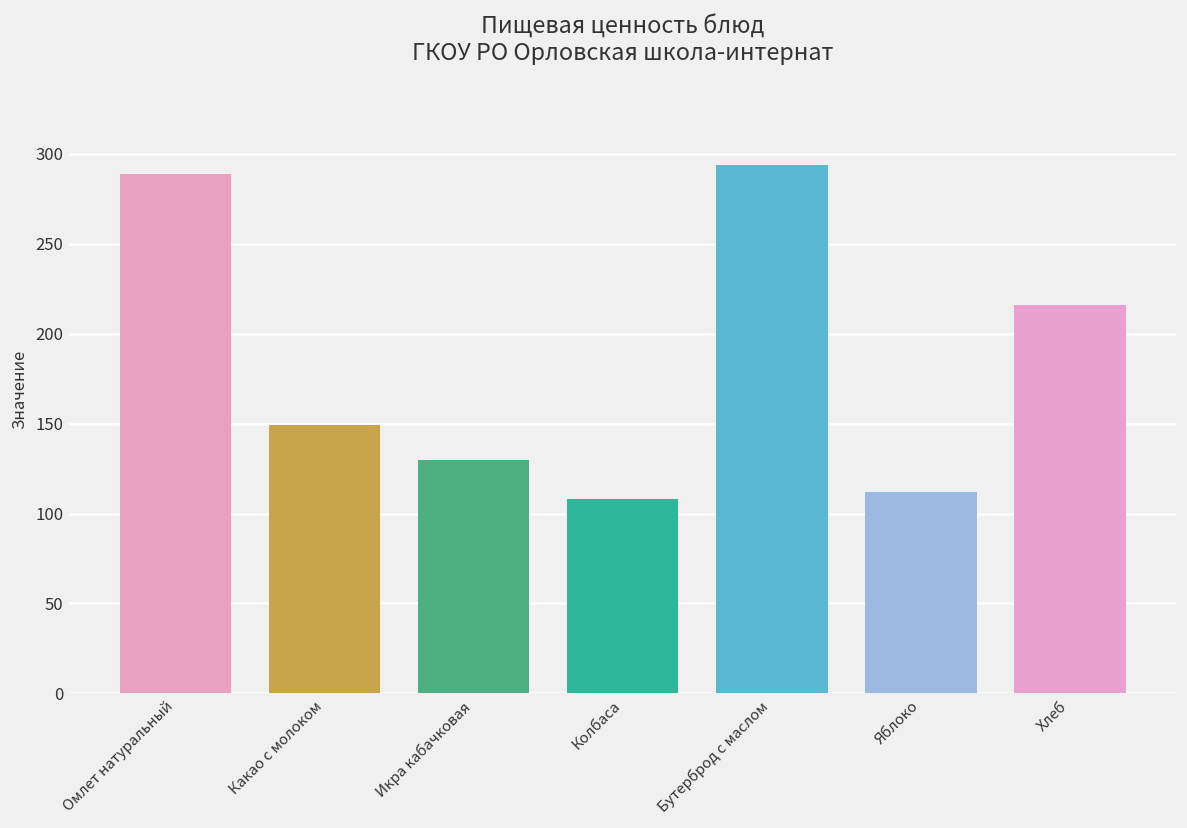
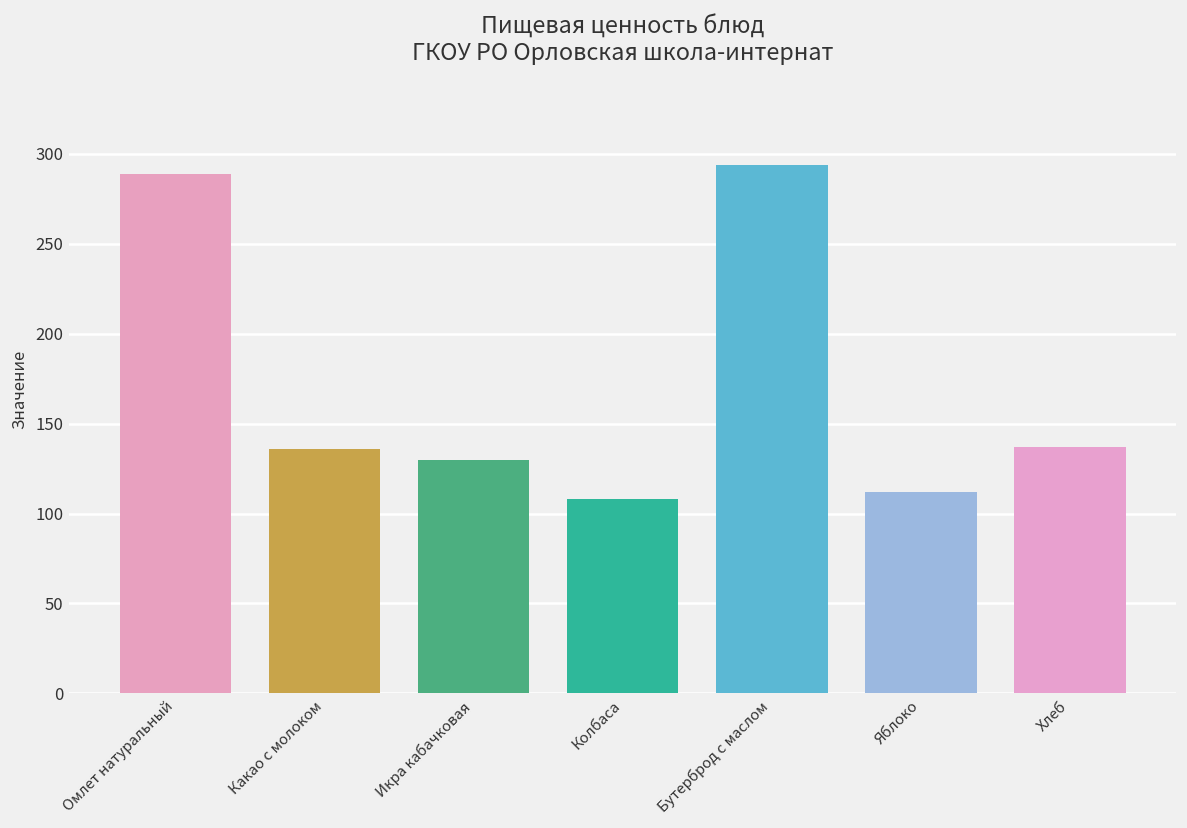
  {
    "Омлет натуральный": 289,
-   "Какао с молоком": 149,
+   "Какао с молоком": 136,
    "Икра кабачковая": 130,
    "Колбаса": 108,
    "Бутерброд с маслом": 294,
    "Яблоко": 112,
-   "Хлеб": 216
+   "Хлеб": 137
  }
